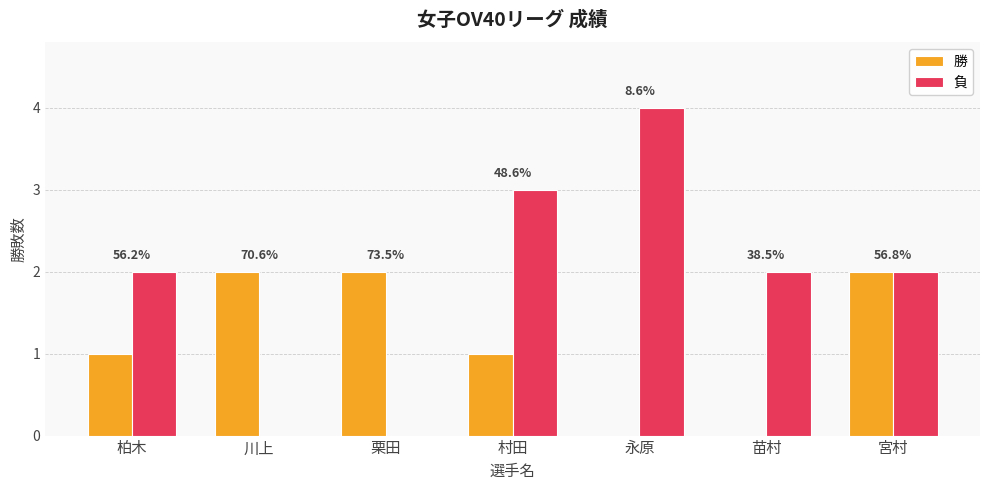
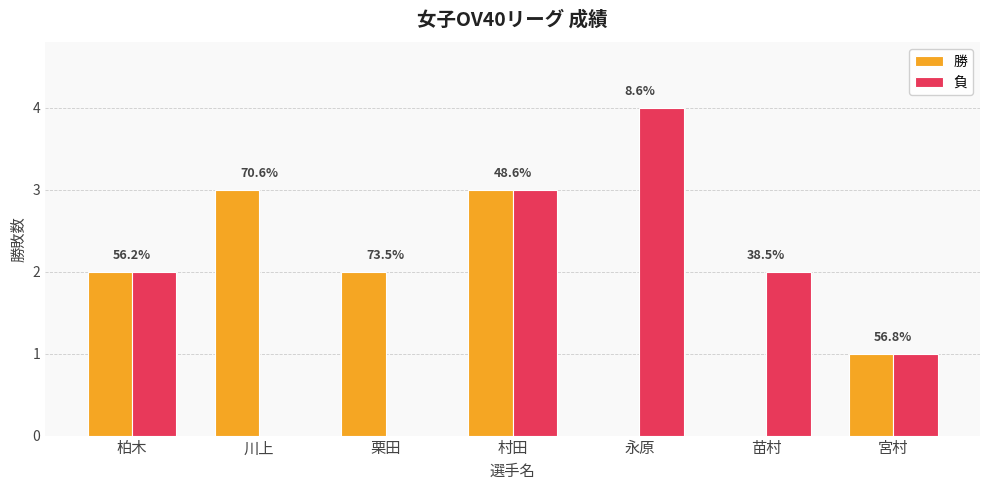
  {
    "勝": {
-     "柏木": 1,
-     "川上": 2,
-     "村田": 1,
+     "柏木": 2,
+     "川上": 3,
+     "村田": 3,
      "永原": 0,
      "苗村": 0,
-     "宮村": 2
+     "宮村": 1
    },
    "負": {
      "川上": 0,
      "栗田": 0,
-     "宮村": 2
+     "宮村": 1
    }
  }
